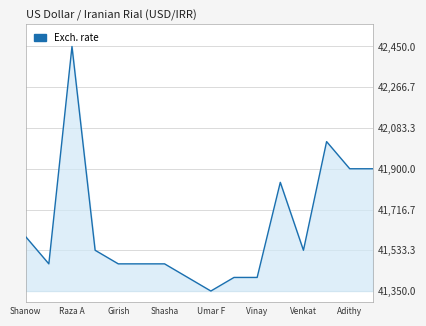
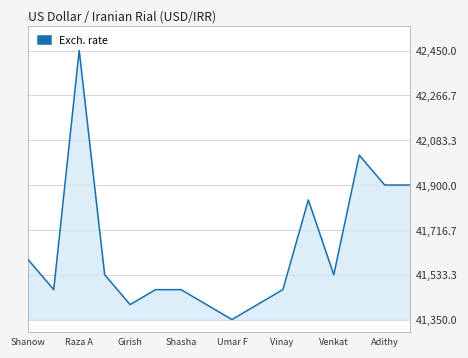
  {
    "Shanow": "41,590",
    "Raza A": "42,450",
-   "Girish": "41,470",
+   "Girish": "41,410",
    "Shasha": "41,470",
    "Umar F": "41,350",
-   "Vinay": "41,410",
+   "Vinay": "41,470",
    "Venkat": "41,530",
    "Adithy": "41,900"
  }
